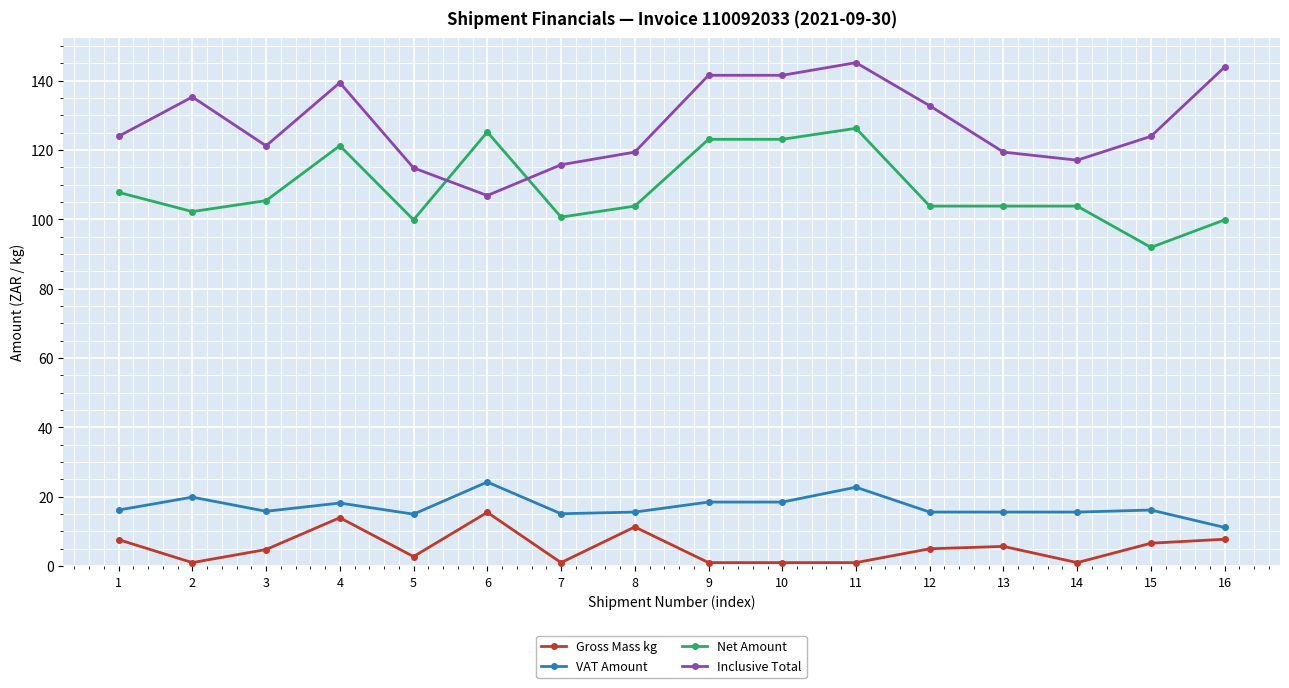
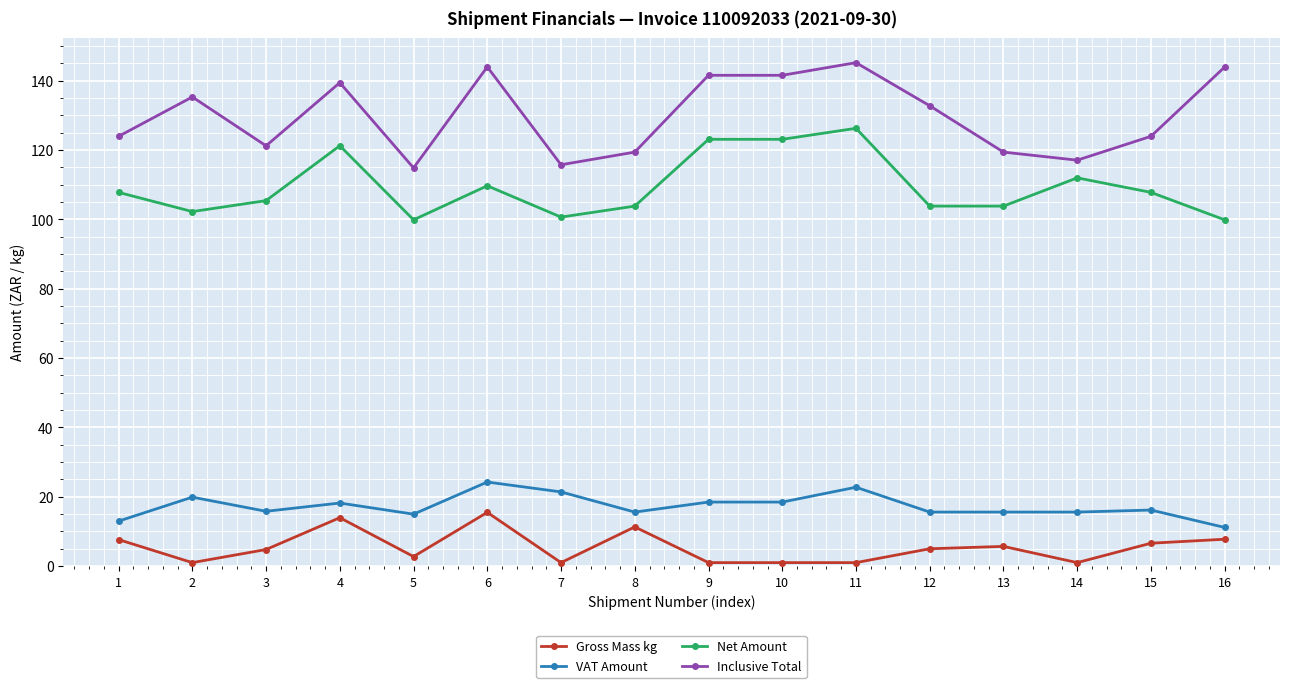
  {
    "Gross Mass kg": {
      "1": 8,
      "2": 1,
      "3": 5,
      "4": 14,
      "5": 3,
      "6": 16,
      "7": 1,
      "8": 11,
      "9": 1,
      "10": 1,
      "11": 1,
      "12": 5,
      "13": 6,
      "14": 1,
      "15": 7,
      "16": 8
    },
    "VAT Amount": {
-     "1": 16,
+     "1": 13,
      "2": 20,
      "3": 16,
      "4": 18,
      "5": 15,
      "6": 24,
-     "7": 15,
+     "7": 21,
      "8": 16,
      "9": 18,
      "10": 18,
      "11": 23,
      "12": 16,
      "13": 16,
      "14": 16,
      "15": 16,
      "16": 11
    },
    "Net Amount": {
      "1": 108,
      "2": 102,
      "3": 105,
      "4": 121,
      "5": 100,
-     "6": 125,
+     "6": 110,
      "7": 101,
      "8": 104,
      "9": 123,
      "10": 123,
      "11": 126,
      "12": 104,
      "13": 104,
-     "14": 104,
-     "15": 92,
+     "14": 112,
+     "15": 108,
      "16": 100
    },
    "Inclusive Total": {
      "1": 124,
      "2": 135,
      "3": 121,
      "4": 139,
      "5": 115,
-     "6": 107,
+     "6": 144,
      "7": 116,
      "8": 119,
      "9": 142,
      "10": 142,
      "11": 145,
      "12": 133,
      "13": 119,
      "14": 117,
      "15": 124,
      "16": 144
    }
  }
